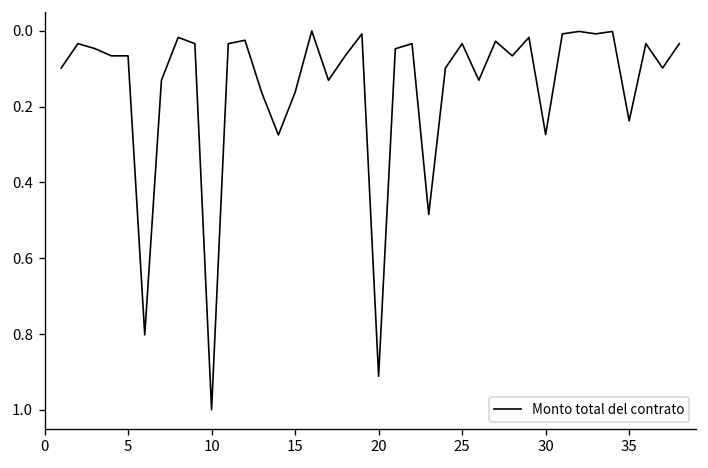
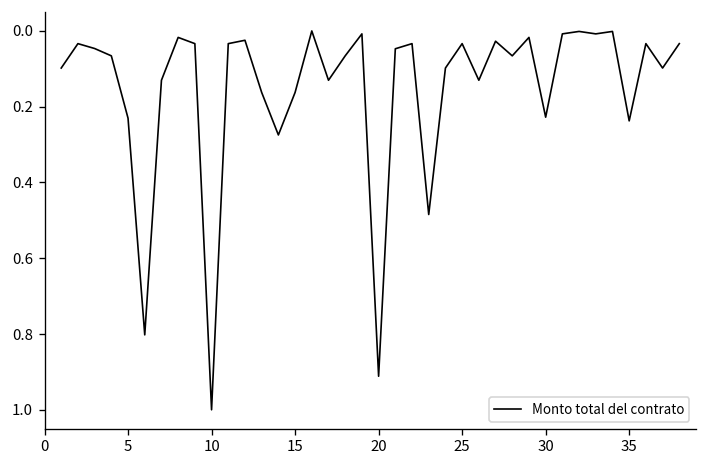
  {
-   "5": 0.07,
+   "5": 0.23,
    "10": 1.00,
    "15": 0.16,
    "20": 0.91,
    "25": 0.03,
-   "30": 0.27,
+   "30": 0.23,
    "35": 0.24
  }
